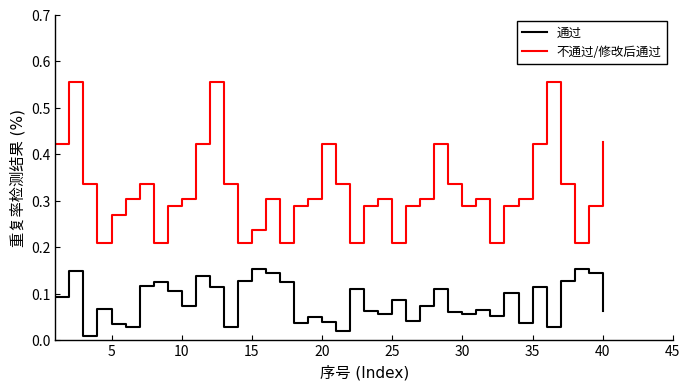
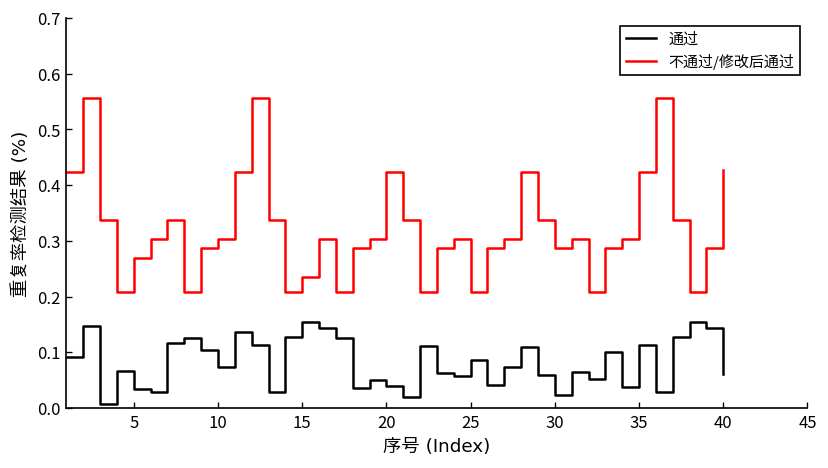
  {
    "通过": {
      "5": 0.04,
      "10": 0.07,
      "15": 0.15,
      "20": 0.04,
      "25": 0.09,
-     "30": 0.06,
+     "30": 0.02,
      "35": 0.11,
      "40": 0.06
    },
    "不通过/修改后通过": {
      "5": 0.27,
      "10": 0.30,
      "15": 0.24,
      "20": 0.42,
      "25": 0.21,
      "30": 0.29,
      "35": 0.42,
      "40": 0.43
    }
  }
